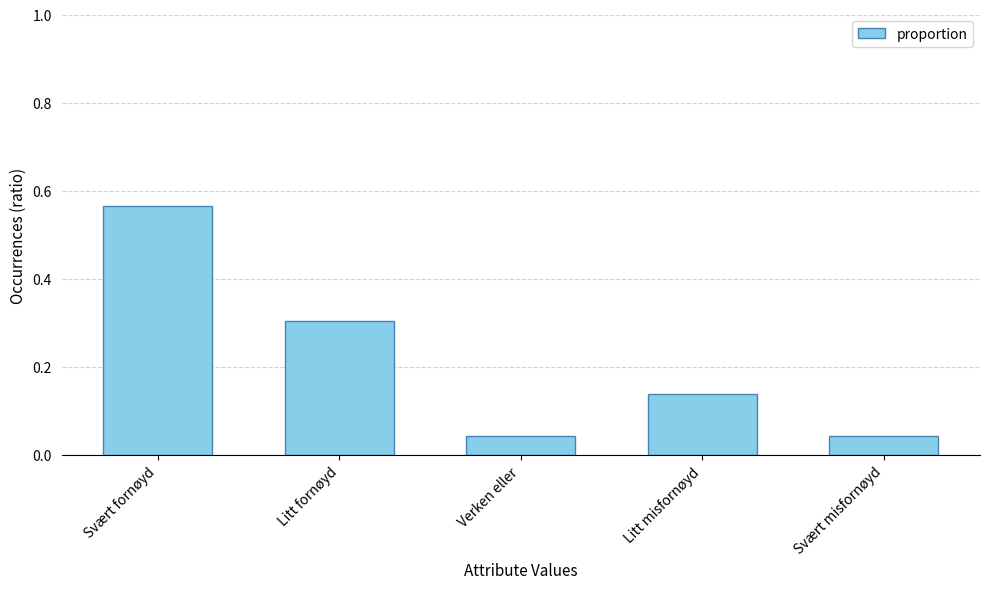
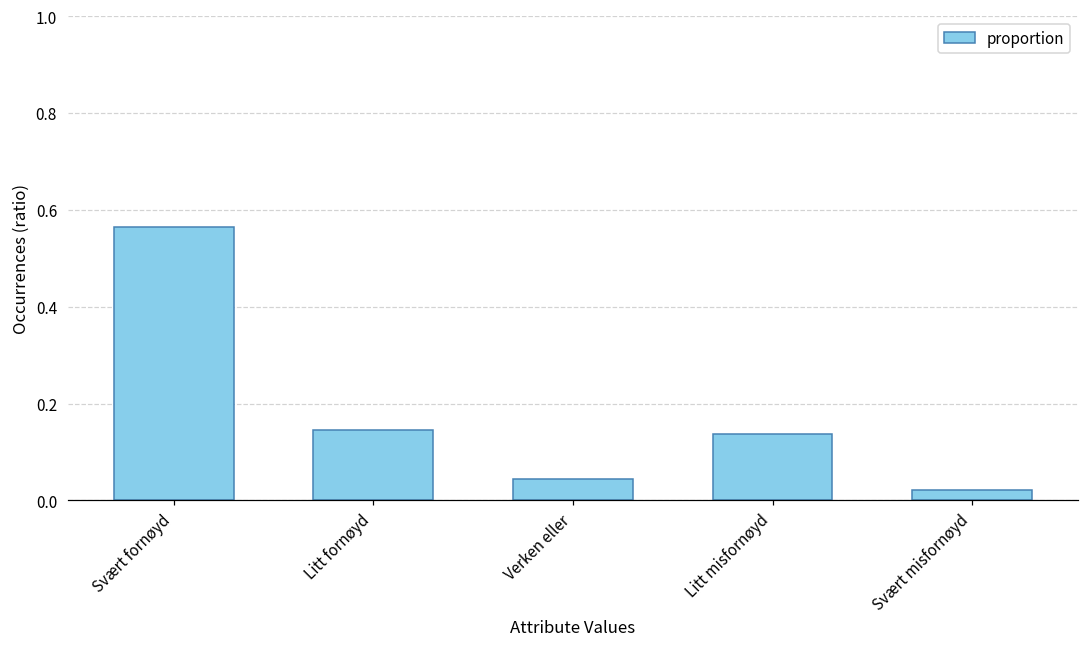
  {
    "Svært fornøyd": 0.57,
-   "Litt fornøyd": 0.30,
+   "Litt fornøyd": 0.15,
    "Verken eller": 0.04,
    "Litt misfornøyd": 0.14,
-   "Svært misfornøyd": 0.04
+   "Svært misfornøyd": 0.02
  }
